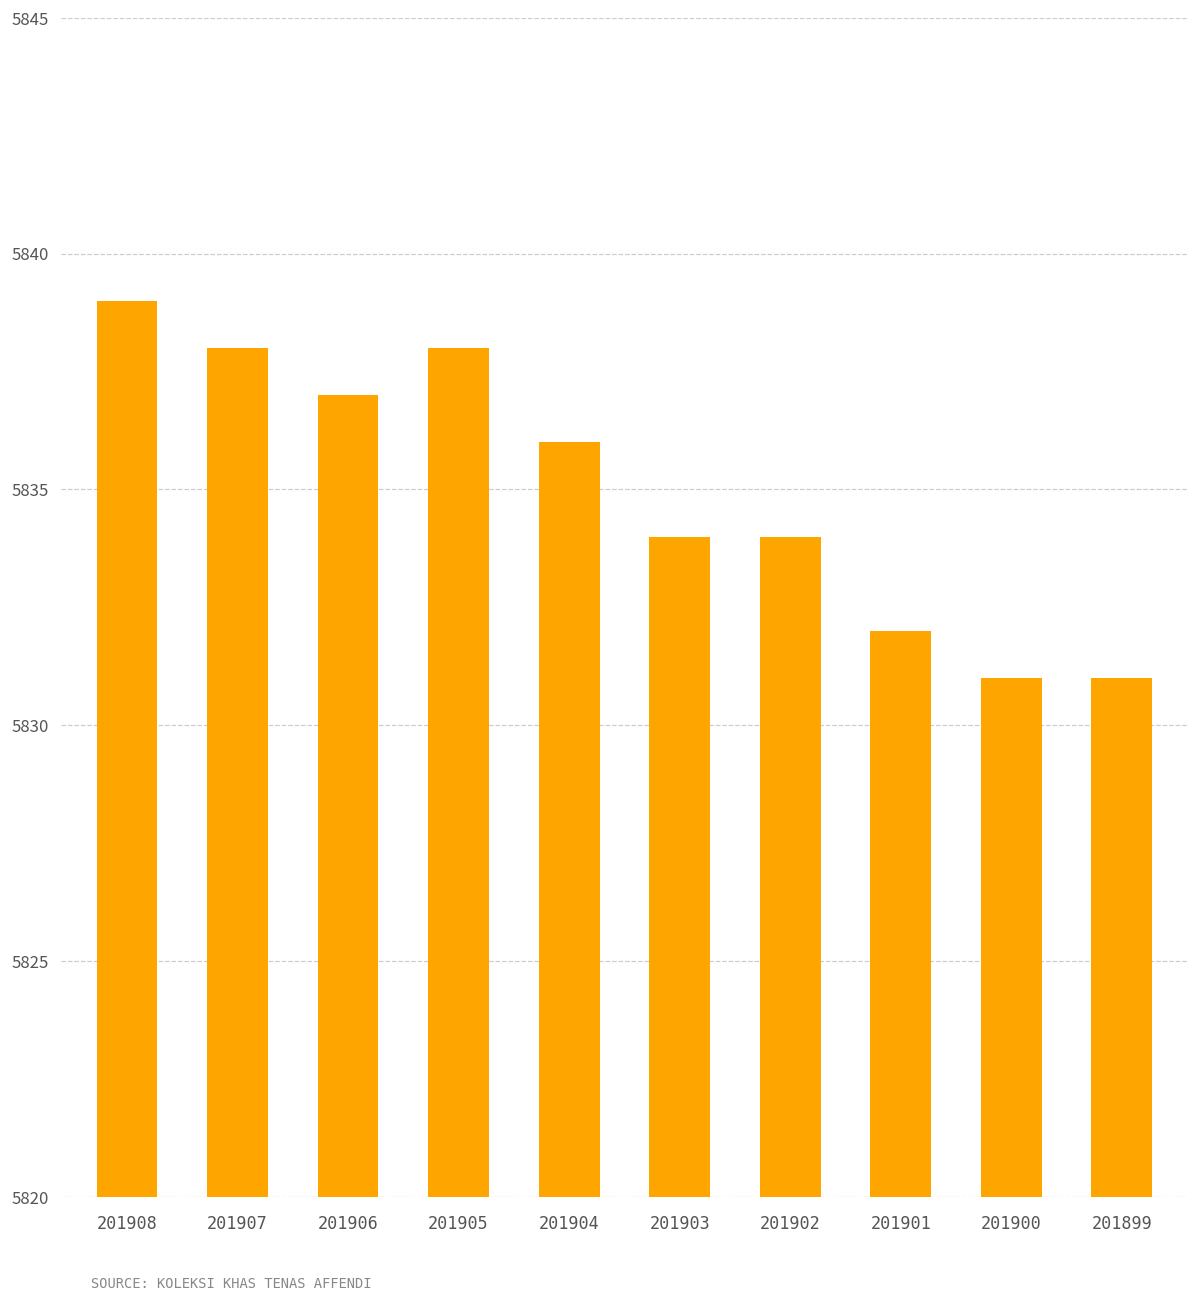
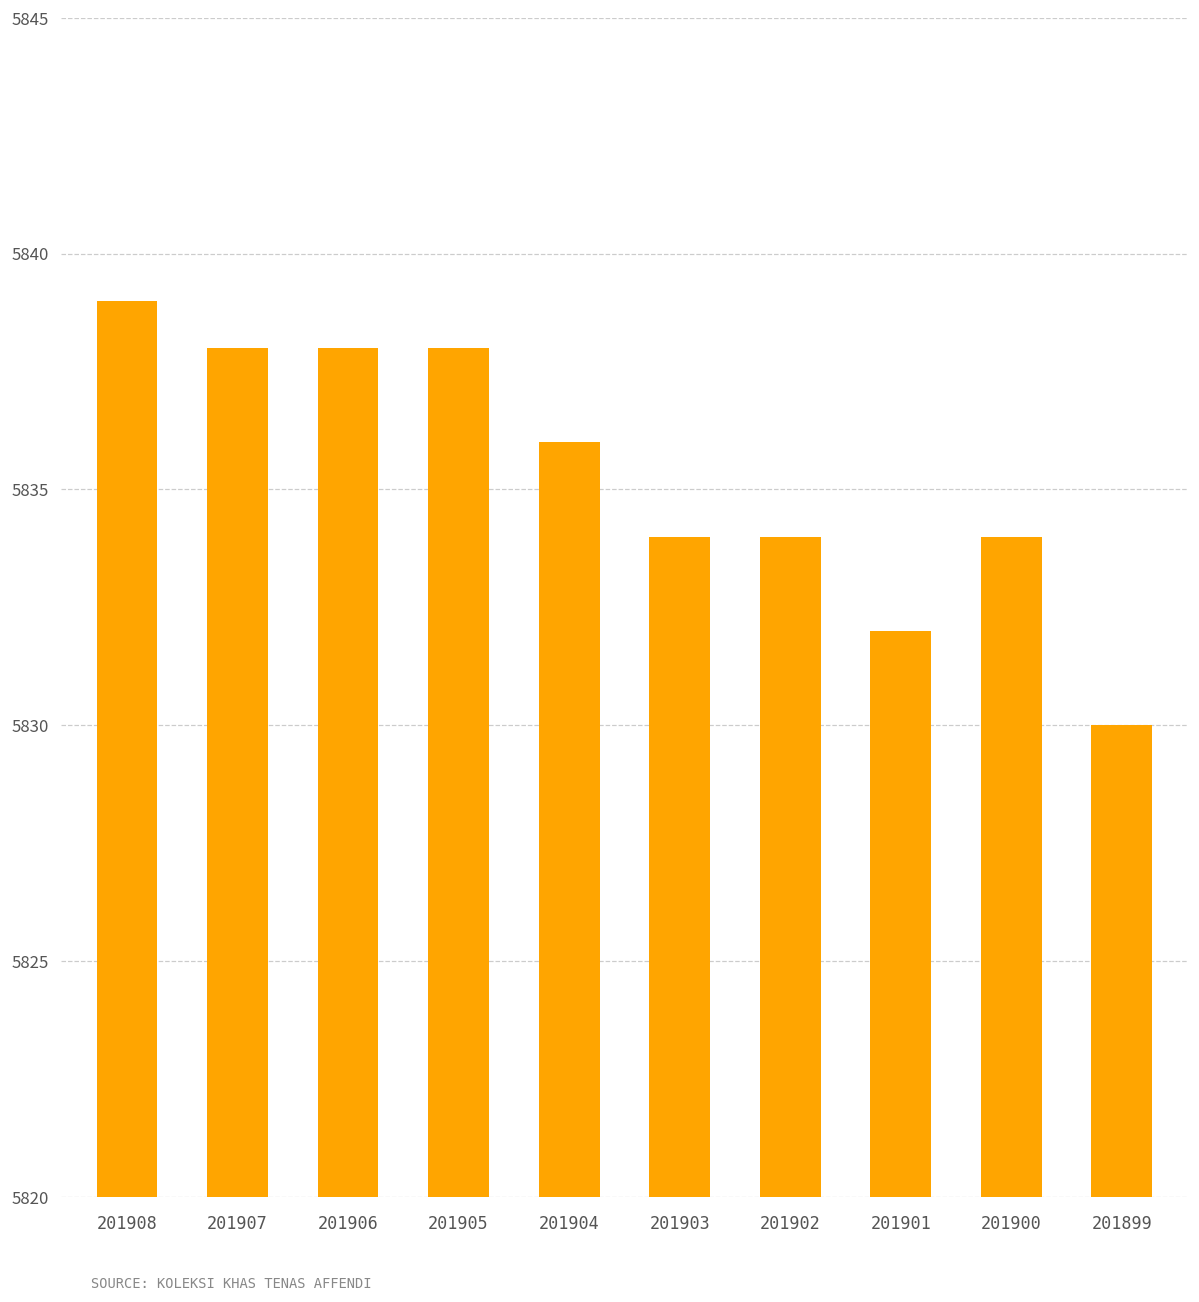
  {
    "201908": 5839,
    "201907": 5838,
-   "201906": 5837,
+   "201906": 5838,
    "201905": 5838,
    "201904": 5836,
    "201903": 5834,
    "201902": 5834,
    "201901": 5832,
-   "201900": 5831,
-   "201899": 5831
+   "201900": 5834,
+   "201899": 5830
  }
